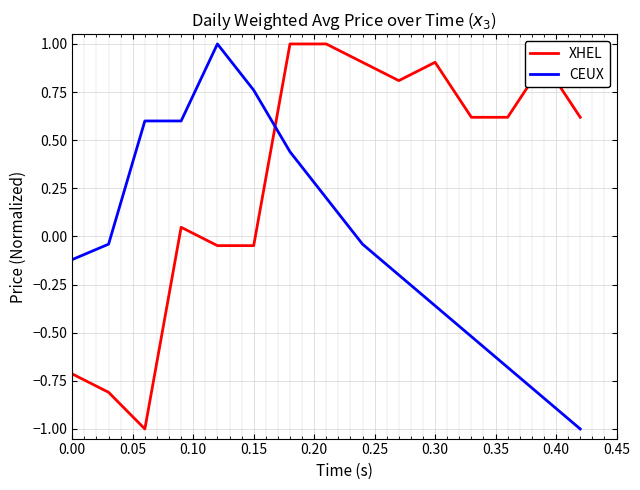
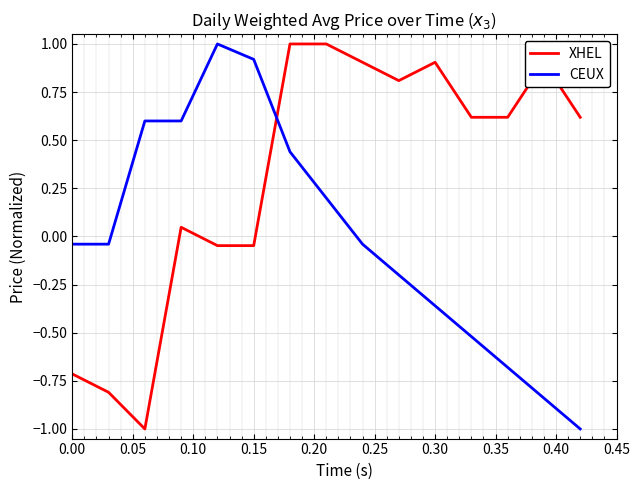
  {
    "XHEL": {
      "0.00": -0.71,
      "0.15": -0.05,
      "0.30": 0.90
    },
    "CEUX": {
-     "0.00": -0.12,
-     "0.15": 0.76,
+     "0.00": -0.04,
+     "0.15": 0.92,
      "0.30": -0.36
    }
  }
